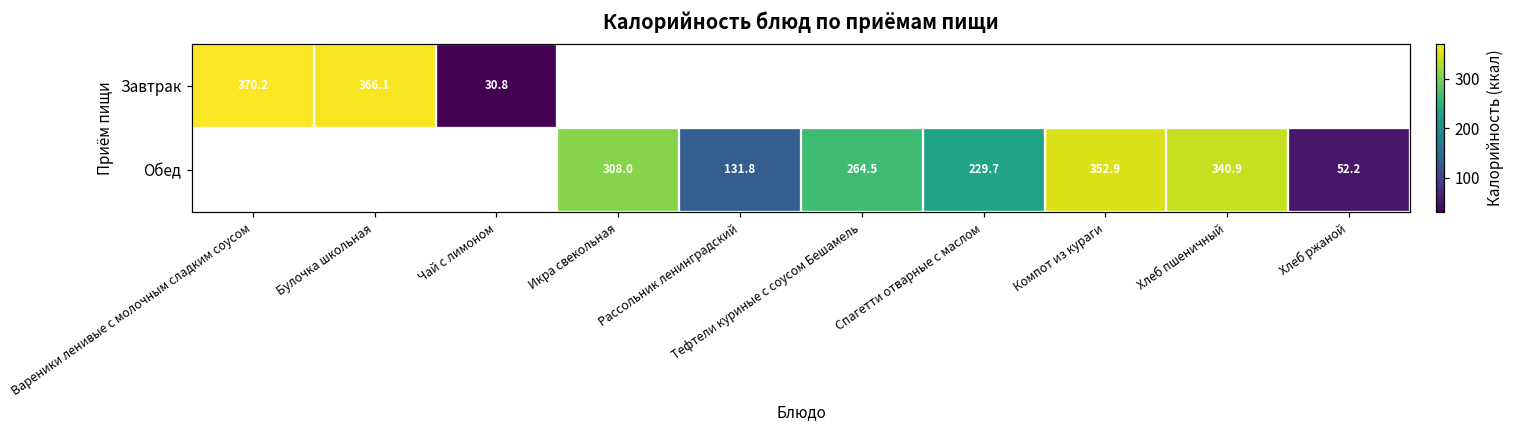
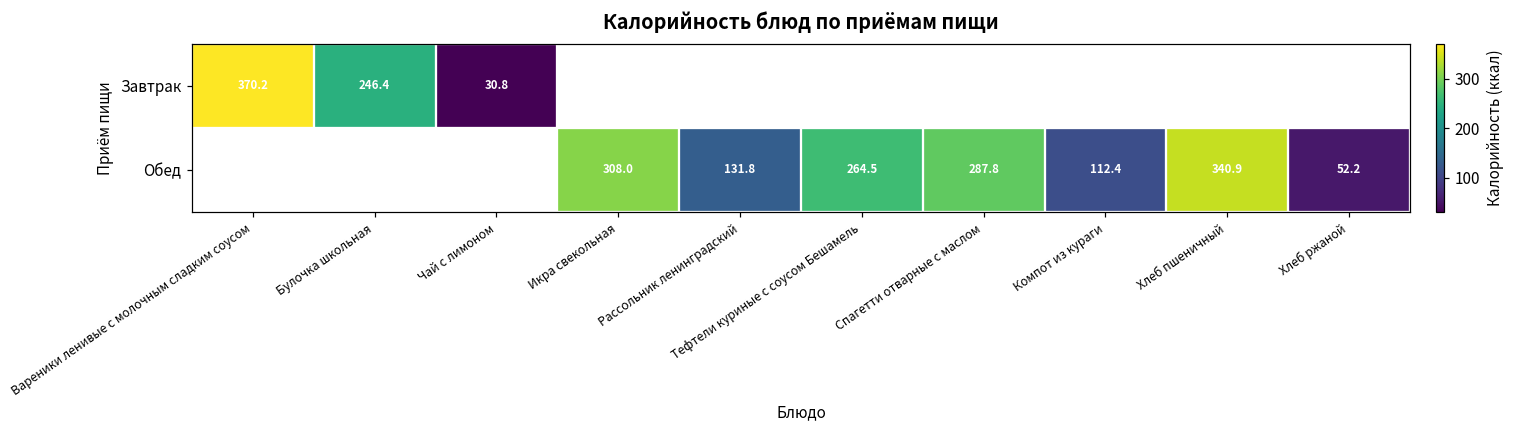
  {
    "Завтрак": {
      "Вареники ленивые с молочным сладким соусом": 370.2,
-     "Булочка школьная": 366.1,
+     "Булочка школьная": 246.4,
      "Чай с лимоном": 30.8
    },
    "Обед": {
      "Икра свекольная": 308.0,
      "Рассольник ленинградский": 131.8,
      "Тефтели куриные с соусом Бешамель": 264.5,
-     "Спагетти отварные с маслом": 229.7,
-     "Компот из кураги": 352.9,
+     "Спагетти отварные с маслом": 287.8,
+     "Компот из кураги": 112.4,
      "Хлеб пшеничный": 340.9,
      "Хлеб ржаной": 52.2
    }
  }
